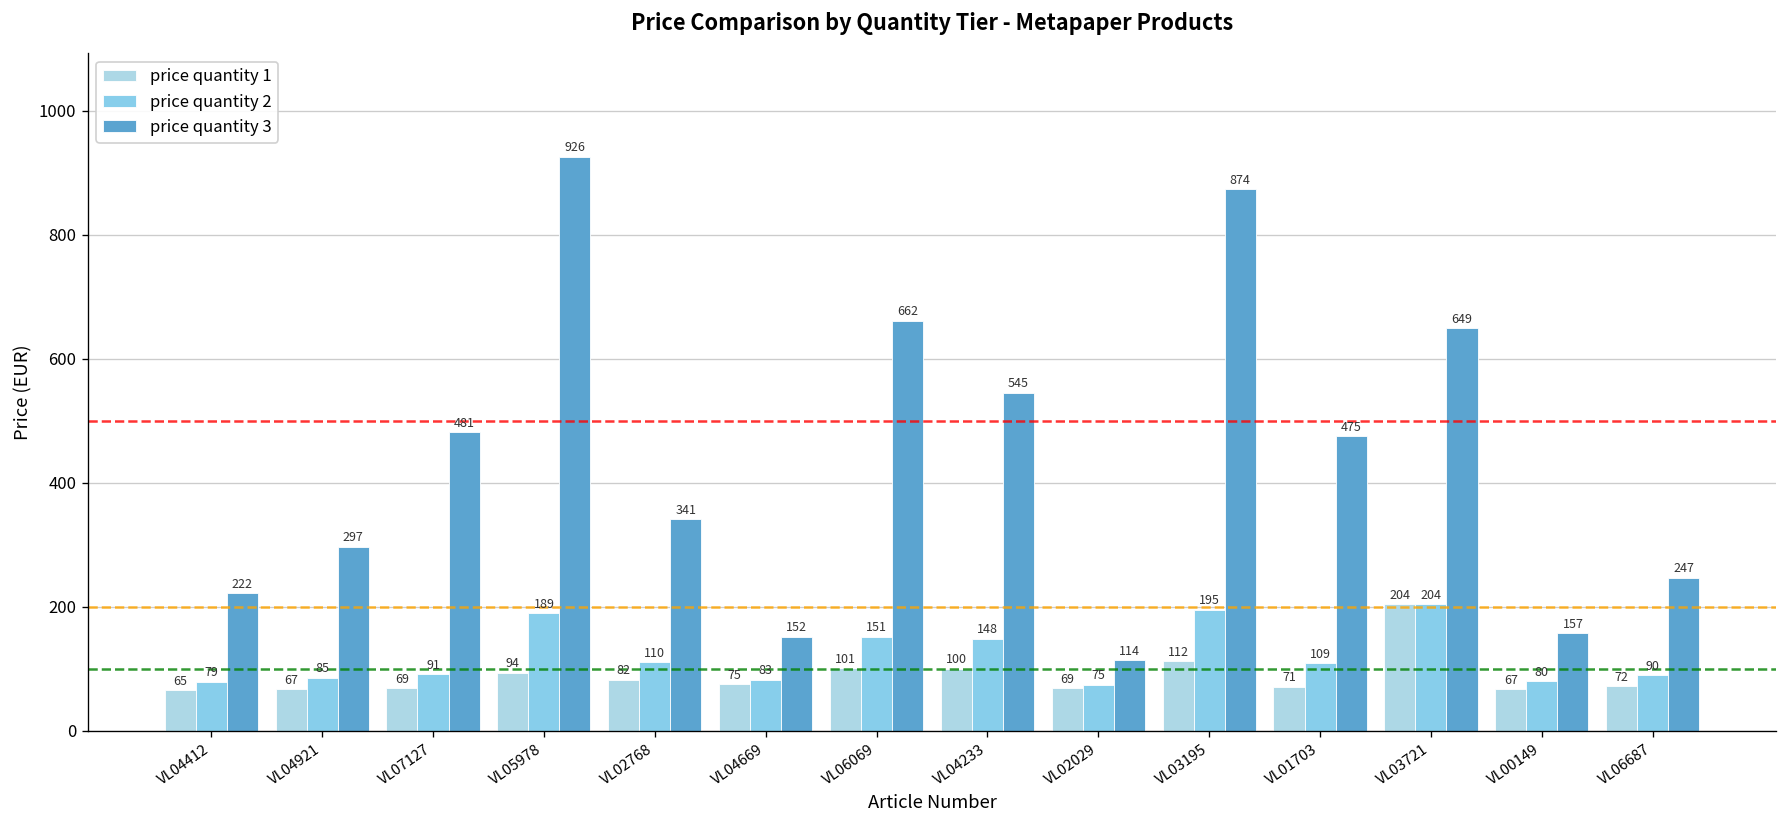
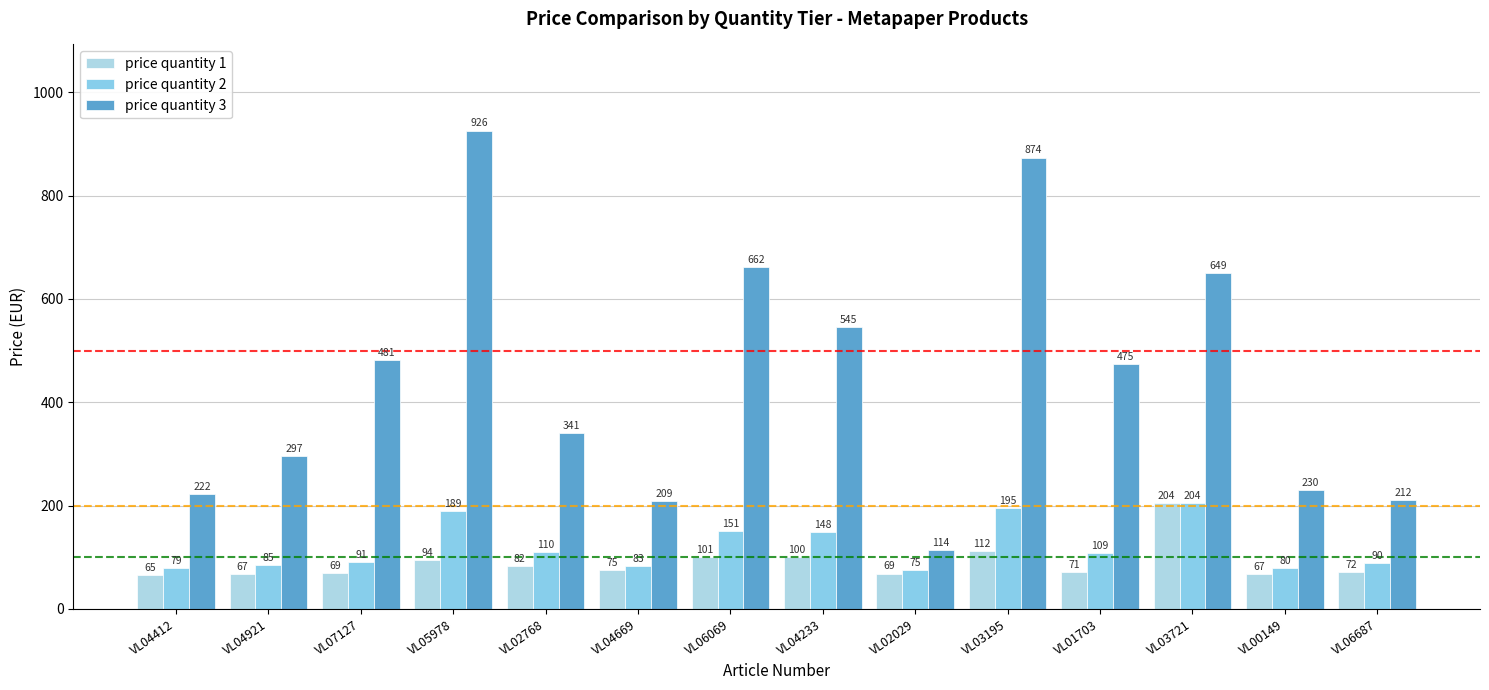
  {
    "price quantity 3": {
      "VL04412": 222,
      "VL04921": 297,
      "VL07127": 481,
      "VL05978": 926,
      "VL02768": 341,
-     "VL04669": 152,
+     "VL04669": 209,
      "VL06069": 662,
      "VL04233": 545,
      "VL02029": 114,
      "VL03195": 874,
      "VL01703": 475,
      "VL03721": 649,
-     "VL00149": 157,
-     "VL06687": 247
+     "VL00149": 230,
+     "VL06687": 212
    }
  }
